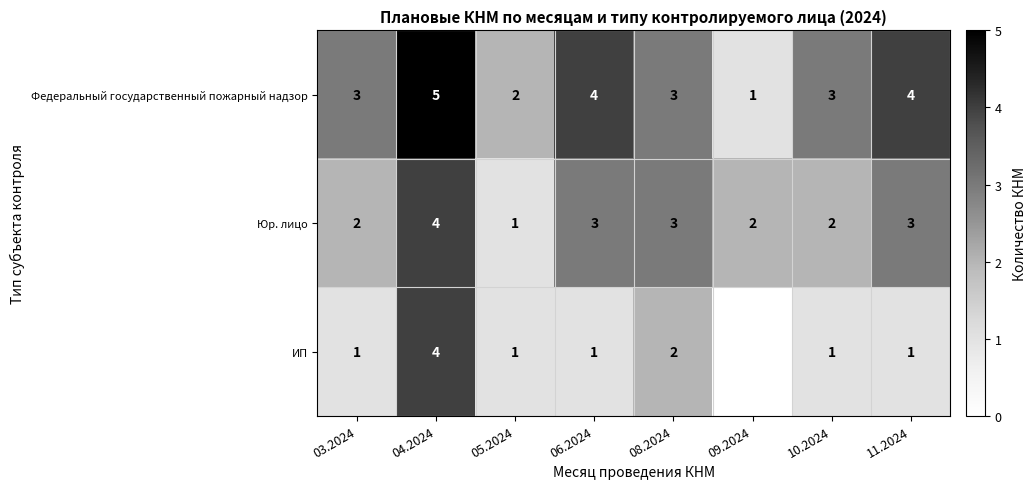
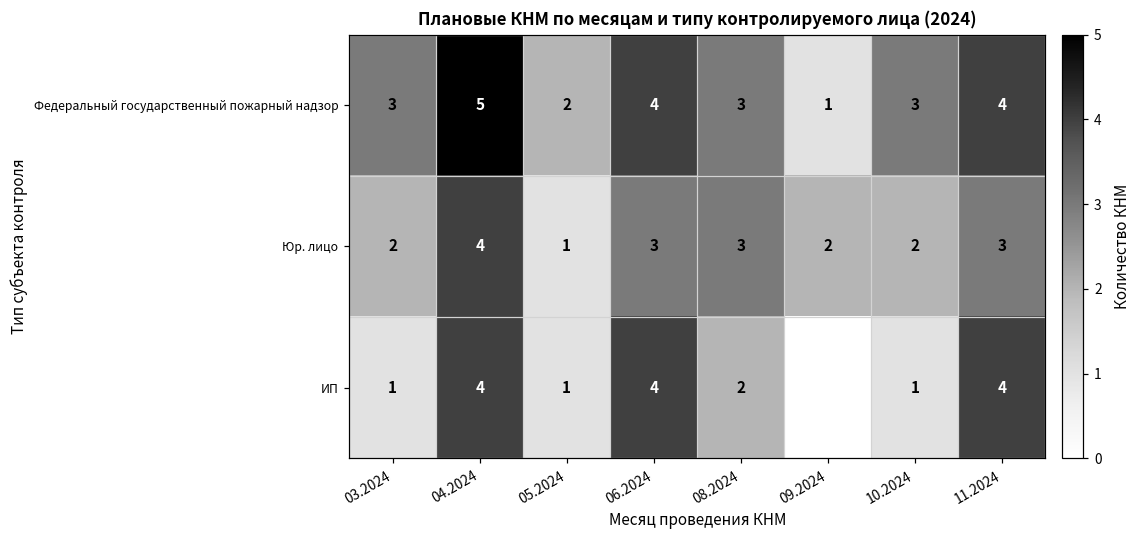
  {
    "Федеральный государственный пожарный надзор": {
      "03.2024": 3,
      "04.2024": 5,
      "05.2024": 2,
      "06.2024": 4,
      "08.2024": 3,
      "09.2024": 1,
      "10.2024": 3,
      "11.2024": 4
    },
    "Юр. лицо": {
      "03.2024": 2,
      "04.2024": 4,
      "05.2024": 1,
      "06.2024": 3,
      "08.2024": 3,
      "09.2024": 2,
      "10.2024": 2,
      "11.2024": 3
    },
    "ИП": {
      "03.2024": 1,
      "04.2024": 4,
      "05.2024": 1,
-     "06.2024": 1,
+     "06.2024": 4,
      "08.2024": 2,
      "10.2024": 1,
-     "11.2024": 1
+     "11.2024": 4
    }
  }
